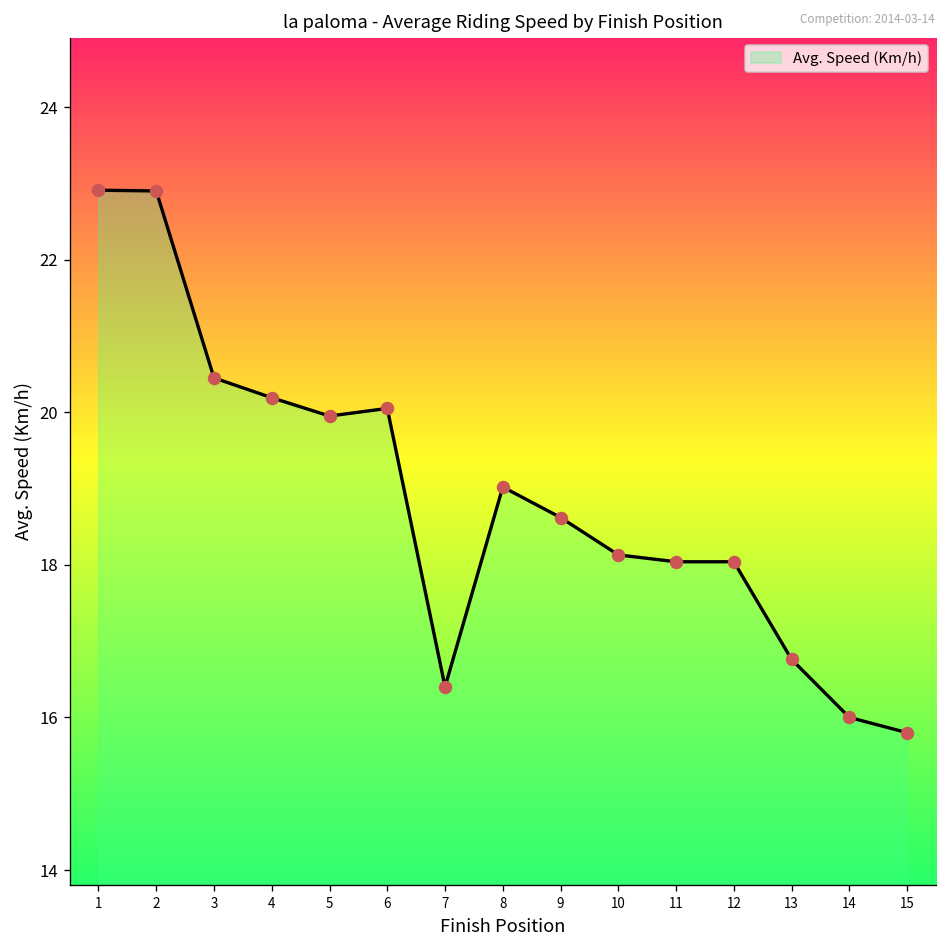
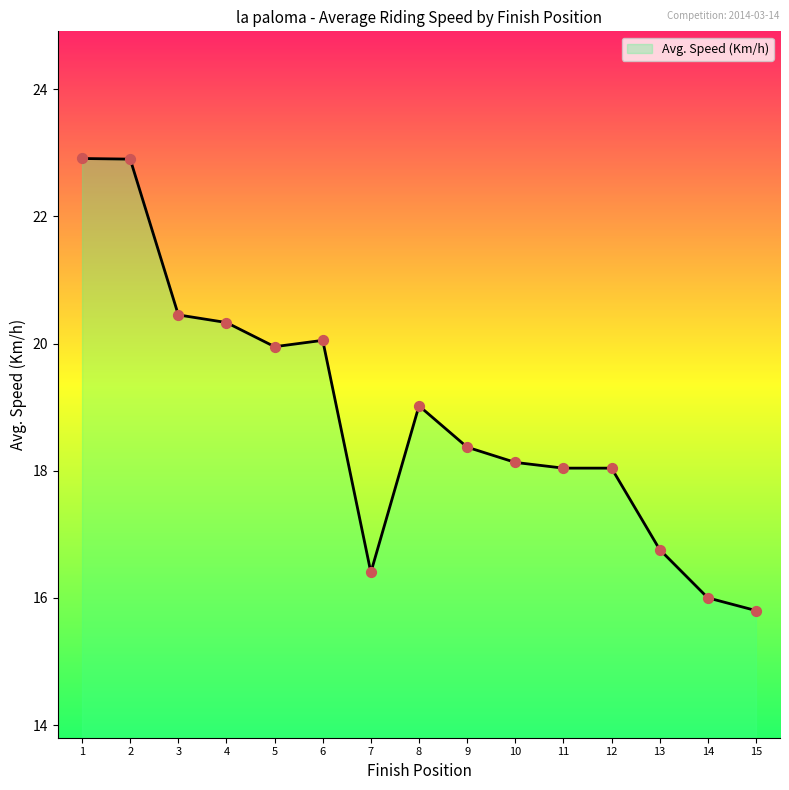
  {
    "1": 22.9,
    "2": 22.9,
    "3": 20.5,
-   "4": 20.2,
+   "4": 20.3,
    "5": 20.0,
    "6": 20.1,
    "7": 16.4,
    "8": 19.0,
-   "9": 18.6,
+   "9": 18.4,
    "10": 18.1,
    "11": 18.0,
    "12": 18.0,
    "13": 16.8,
    "14": 16.0,
    "15": 15.8
  }
